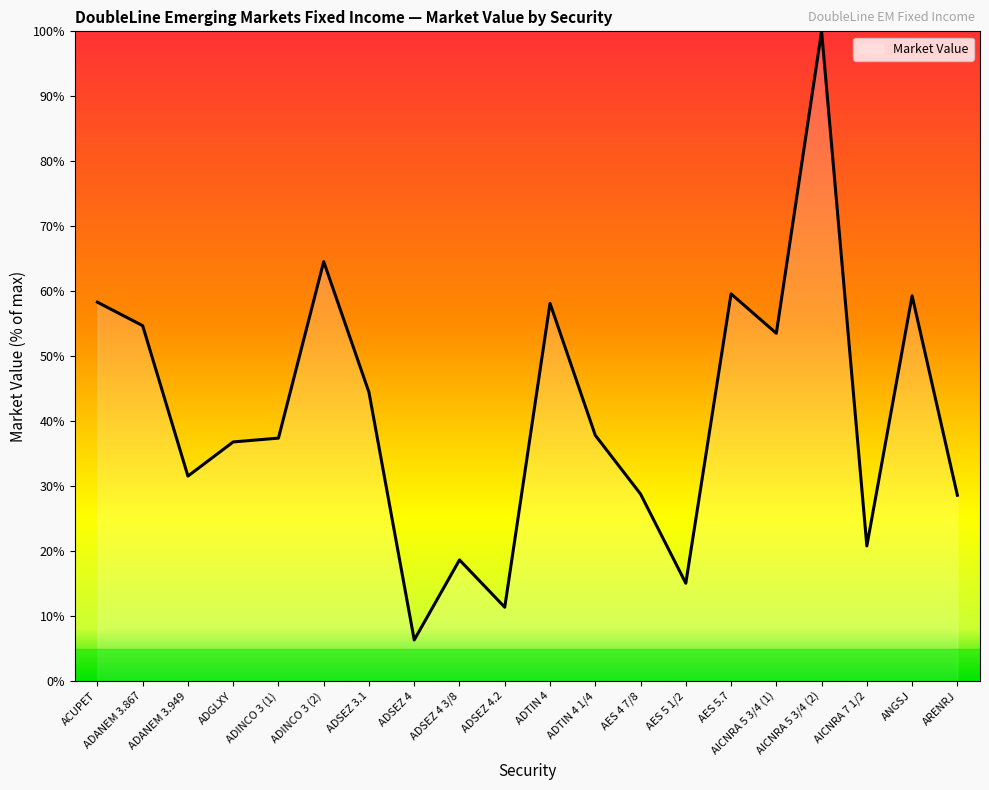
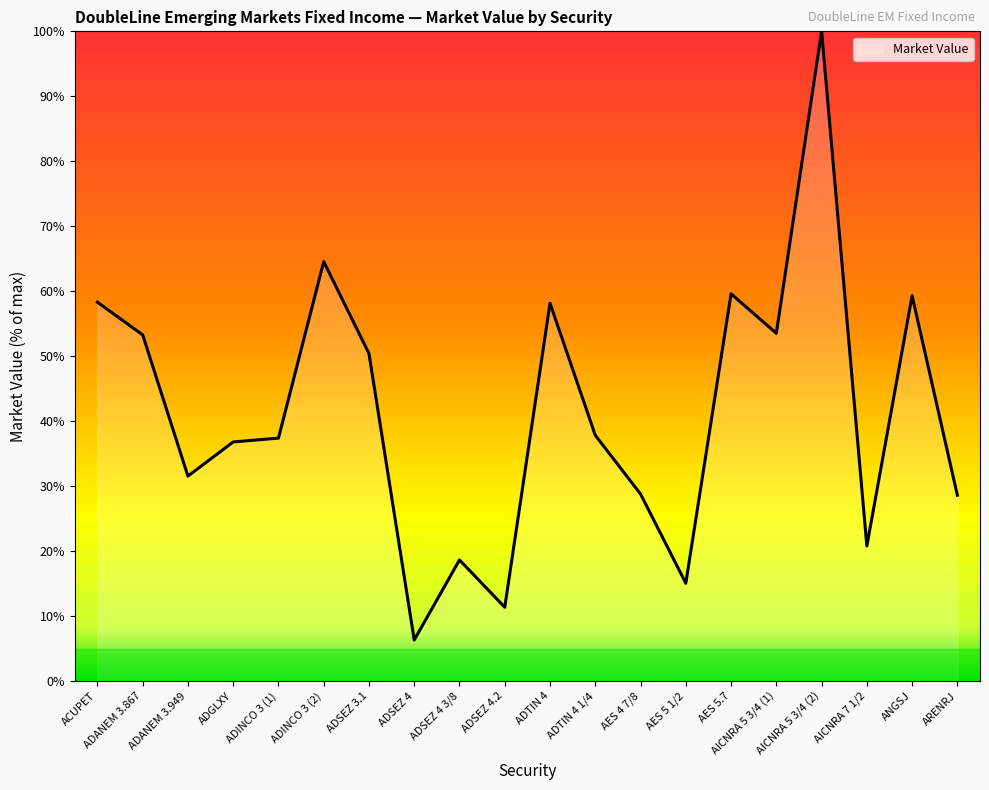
  {
    "ACUPET": "58%",
-   "ADANEM 3.867": "55%",
+   "ADANEM 3.867": "53%",
    "ADANEM 3.949": "32%",
    "ADGLXY": "37%",
    "ADINCO 3 (1)": "37%",
    "ADINCO 3 (2)": "65%",
-   "ADSEZ 3.1": "44%",
+   "ADSEZ 3.1": "50%",
    "ADSEZ 4": "6%",
    "ADSEZ 4 3/8": "19%",
    "ADSEZ 4.2": "11%",
    "ADTIN 4": "58%",
    "ADTIN 4 1/4": "38%",
    "AES 4 7/8": "29%",
    "AES 5 1/2": "15%",
    "AES 5.7": "60%",
    "AICNRA 5 3/4 (1)": "54%",
    "AICNRA 5 3/4 (2)": "100%",
    "AICNRA 7 1/2": "21%",
    "ANGSJ": "59%",
    "ARENRJ": "29%"
  }
